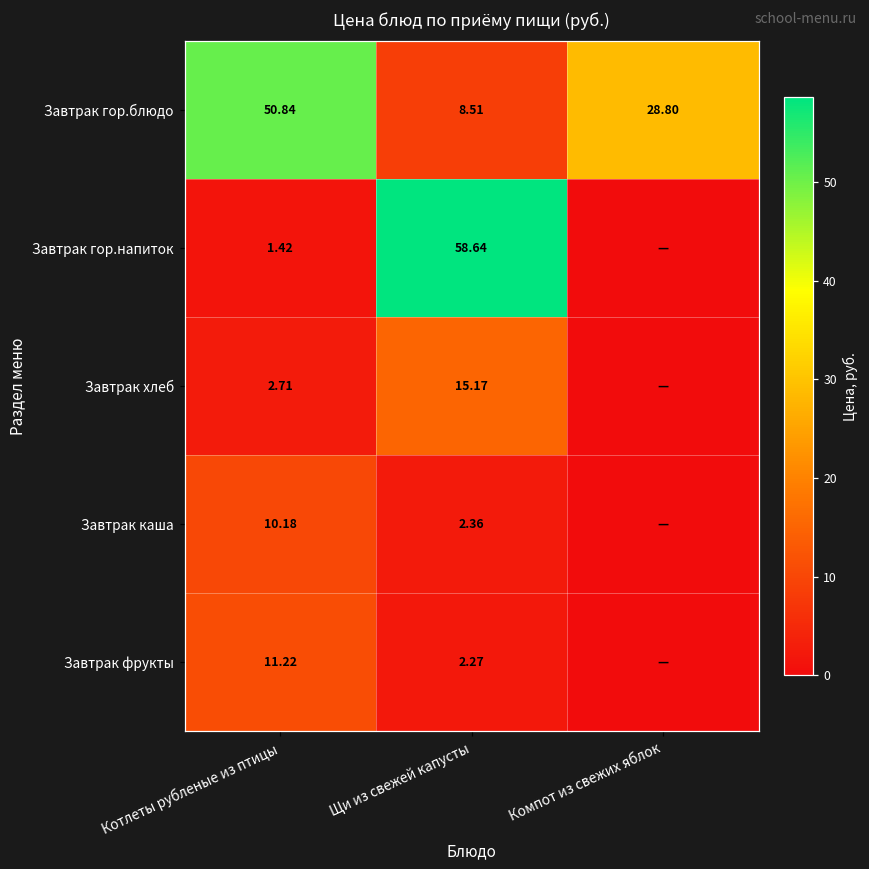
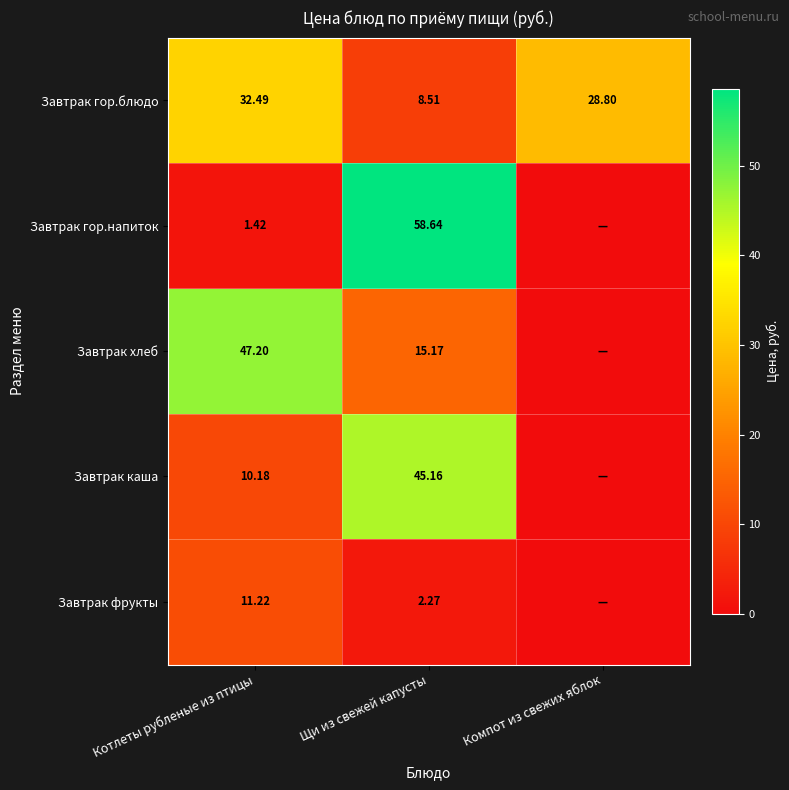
  {
    "Завтрак гор.блюдо": {
-     "Котлеты рубленые из птицы": 50.84,
+     "Котлеты рубленые из птицы": 32.49,
      "Щи из свежей капусты": 8.51,
      "Компот из свежих яблок": 28.80
    },
    "Завтрак гор.напиток": {
      "Котлеты рубленые из птицы": 1.42,
      "Щи из свежей капусты": 58.64
    },
    "Завтрак хлеб": {
-     "Котлеты рубленые из птицы": 2.71,
+     "Котлеты рубленые из птицы": 47.20,
      "Щи из свежей капусты": 15.17
    },
    "Завтрак каша": {
      "Котлеты рубленые из птицы": 10.18,
-     "Щи из свежей капусты": 2.36
+     "Щи из свежей капусты": 45.16
    },
    "Завтрак фрукты": {
      "Котлеты рубленые из птицы": 11.22,
      "Щи из свежей капусты": 2.27
    }
  }
